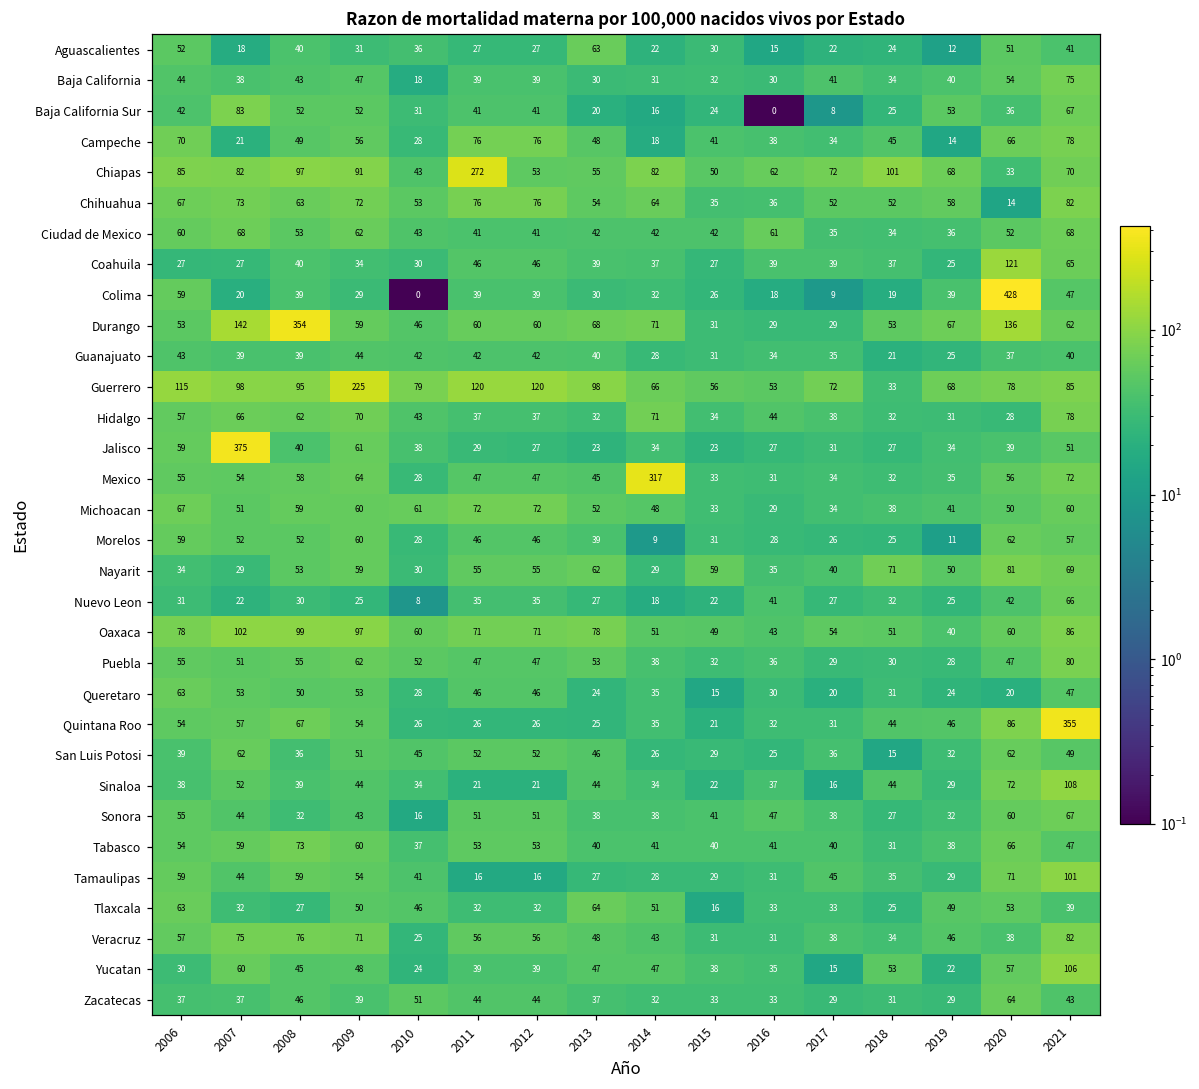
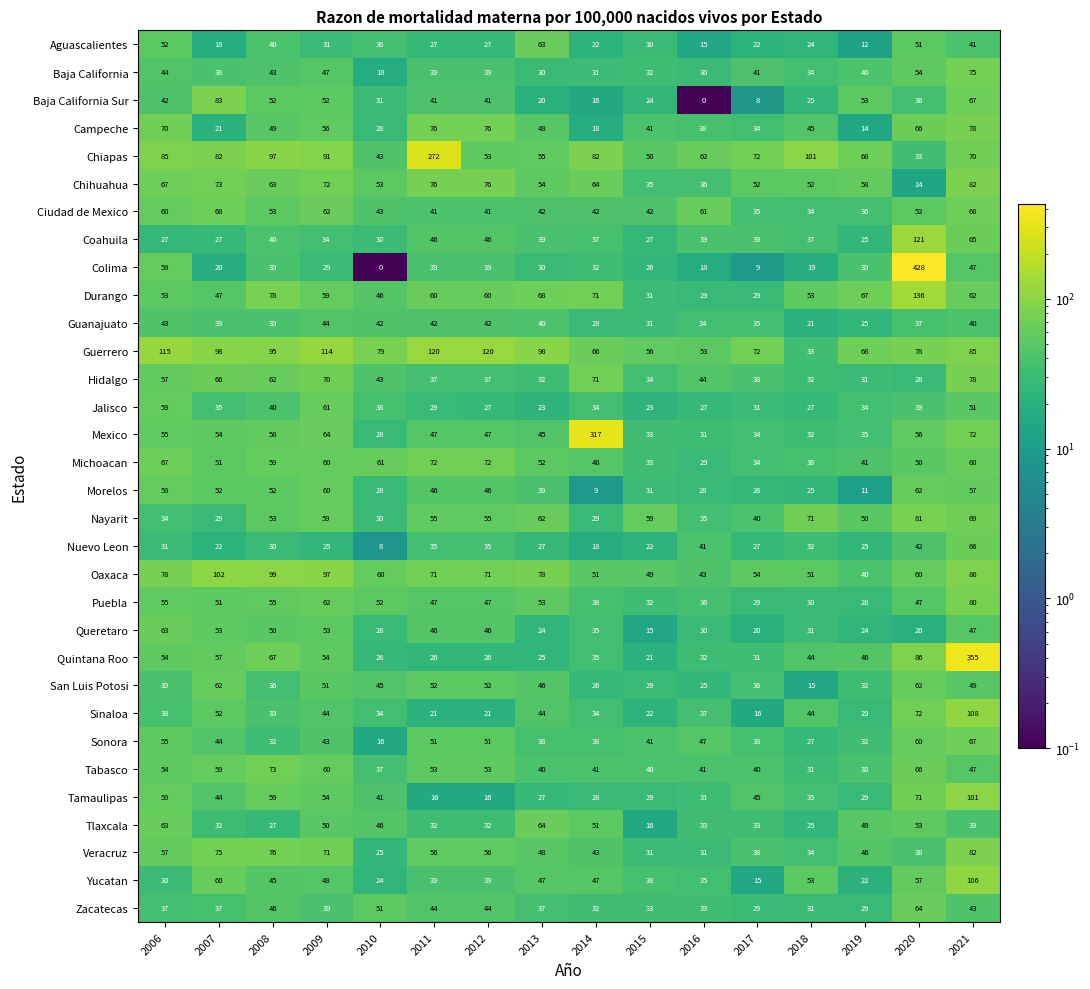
  {
    "Durango": {
      "2006": 53,
-     "2007": 142,
-     "2008": 354,
+     "2007": 47,
+     "2008": 78,
      "2009": 59,
      "2010": 46,
      "2011": 60,
      "2012": 60,
      "2013": 68,
      "2014": 71,
      "2015": 31,
      "2016": 29,
      "2017": 29,
      "2018": 53,
      "2019": 67,
      "2020": 136,
      "2021": 62
    },
    "Guerrero": {
      "2006": 115,
      "2007": 98,
      "2008": 95,
-     "2009": 225,
+     "2009": 114,
      "2010": 79,
      "2011": 120,
      "2012": 120,
      "2013": 98,
      "2014": 66,
      "2015": 56,
      "2016": 53,
      "2017": 72,
      "2018": 33,
      "2019": 68,
      "2020": 78,
      "2021": 85
    },
    "Jalisco": {
      "2006": 59,
-     "2007": 375,
+     "2007": 35,
      "2008": 40,
      "2009": 61,
      "2010": 38,
      "2011": 29,
      "2012": 27,
      "2013": 23,
      "2014": 34,
      "2015": 23,
      "2016": 27,
      "2017": 31,
      "2018": 27,
      "2019": 34,
      "2020": 39,
      "2021": 51
    }
  }
